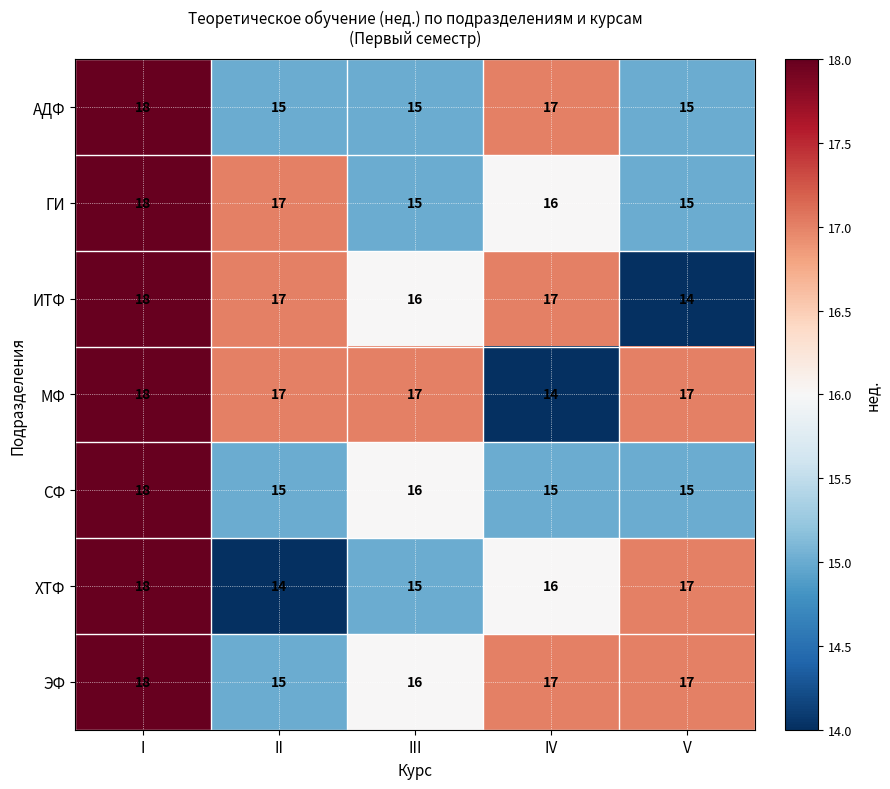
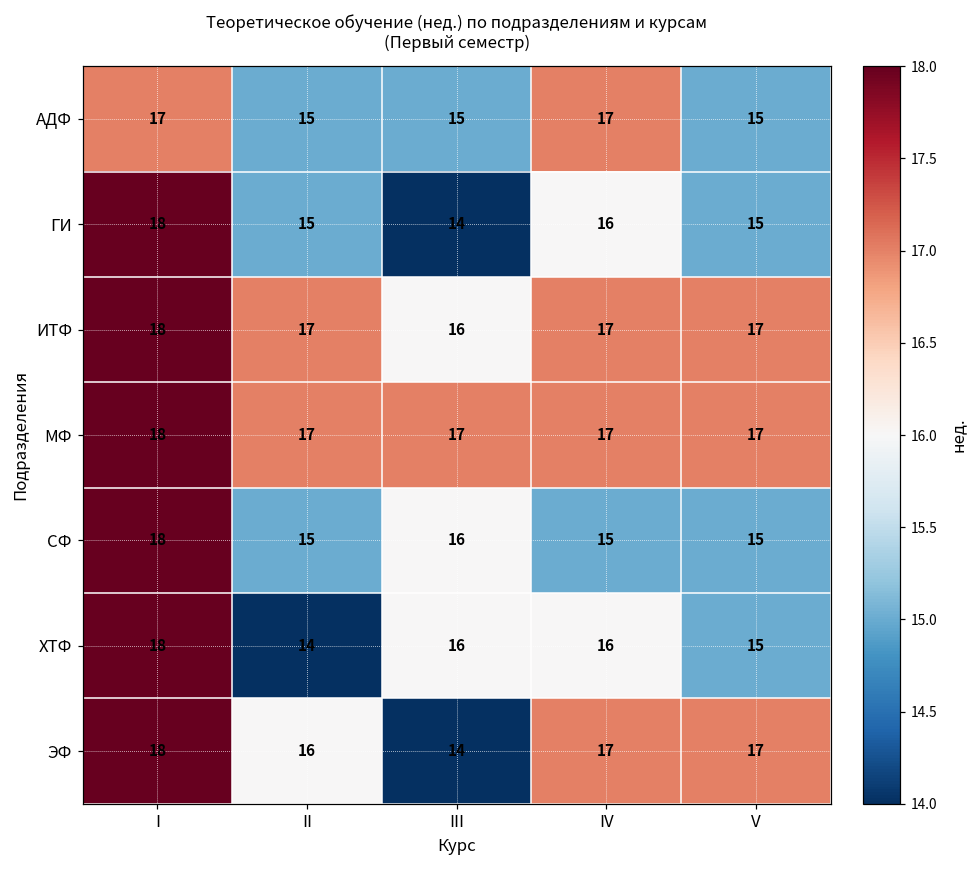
  {
    "АДФ": {
-     "I": 18,
+     "I": 17,
      "II": 15,
      "III": 15,
      "IV": 17,
      "V": 15
    },
    "ГИ": {
      "I": 18,
-     "II": 17,
-     "III": 15,
+     "II": 15,
+     "III": 14,
      "IV": 16,
      "V": 15
    },
    "ИТФ": {
      "I": 18,
      "II": 17,
      "III": 16,
      "IV": 17,
-     "V": 14
+     "V": 17
    },
    "МФ": {
      "I": 18,
      "II": 17,
      "III": 17,
-     "IV": 14,
+     "IV": 17,
      "V": 17
    },
    "СФ": {
      "I": 18,
      "II": 15,
      "III": 16,
      "IV": 15,
      "V": 15
    },
    "ХТФ": {
      "I": 18,
      "II": 14,
-     "III": 15,
+     "III": 16,
      "IV": 16,
-     "V": 17
+     "V": 15
    },
    "ЭФ": {
      "I": 18,
-     "II": 15,
-     "III": 16,
+     "II": 16,
+     "III": 14,
      "IV": 17,
      "V": 17
    }
  }
